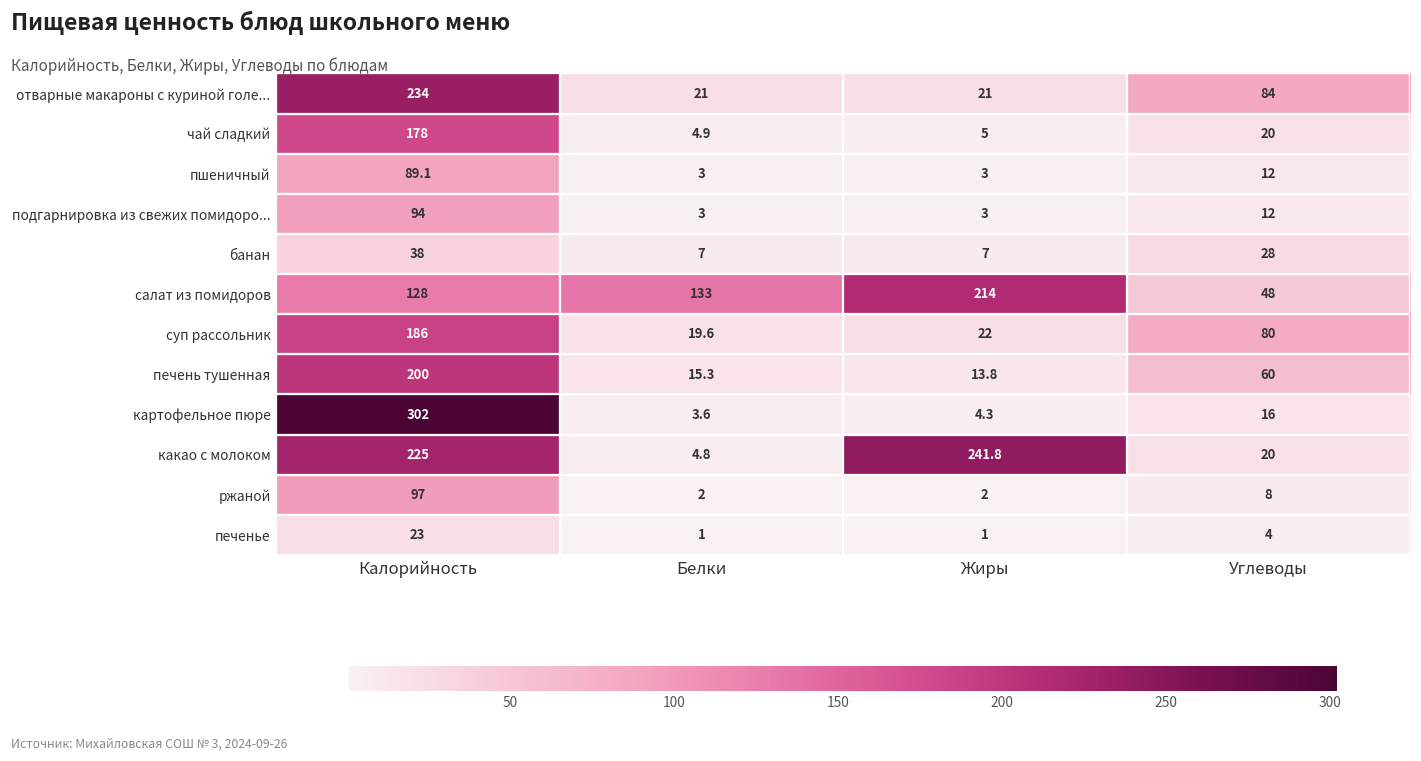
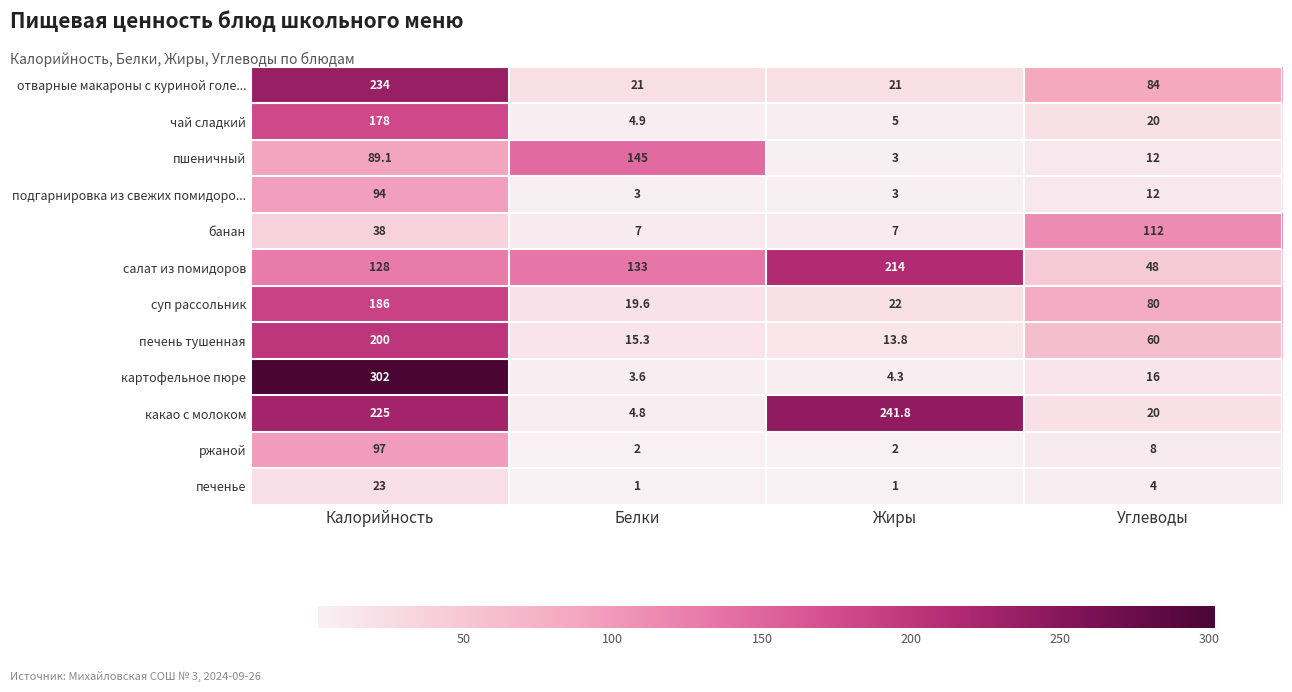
  {
    "отварные макароны с куриной голе...": {
      "Калорийность": 234,
      "Белки": 21,
      "Жиры": 21,
      "Углеводы": 84
    },
    "чай сладкий": {
      "Калорийность": 178,
      "Белки": 4.9,
      "Жиры": 5,
      "Углеводы": 20
    },
    "пшеничный": {
      "Калорийность": 89.1,
-     "Белки": 3,
+     "Белки": 145,
      "Жиры": 3,
      "Углеводы": 12
    },
    "подгарнировка из свежих помидоро...": {
      "Калорийность": 94,
      "Белки": 3,
      "Жиры": 3,
      "Углеводы": 12
    },
    "банан": {
      "Калорийность": 38,
      "Белки": 7,
      "Жиры": 7,
-     "Углеводы": 28
+     "Углеводы": 112
    },
    "салат из помидоров": {
      "Калорийность": 128,
      "Белки": 133,
      "Жиры": 214,
      "Углеводы": 48
    },
    "суп рассольник": {
      "Калорийность": 186,
      "Белки": 19.6,
      "Жиры": 22,
      "Углеводы": 80
    },
    "печень тушенная": {
      "Калорийность": 200,
      "Белки": 15.3,
      "Жиры": 13.8,
      "Углеводы": 60
    },
    "картофельное пюре": {
      "Калорийность": 302,
      "Белки": 3.6,
      "Жиры": 4.3,
      "Углеводы": 16
    },
    "какао с молоком": {
      "Калорийность": 225,
      "Белки": 4.8,
      "Жиры": 241.8,
      "Углеводы": 20
    },
    "ржаной": {
      "Калорийность": 97,
      "Белки": 2,
      "Жиры": 2,
      "Углеводы": 8
    },
    "печенье": {
      "Калорийность": 23,
      "Белки": 1,
      "Жиры": 1,
      "Углеводы": 4
    }
  }
